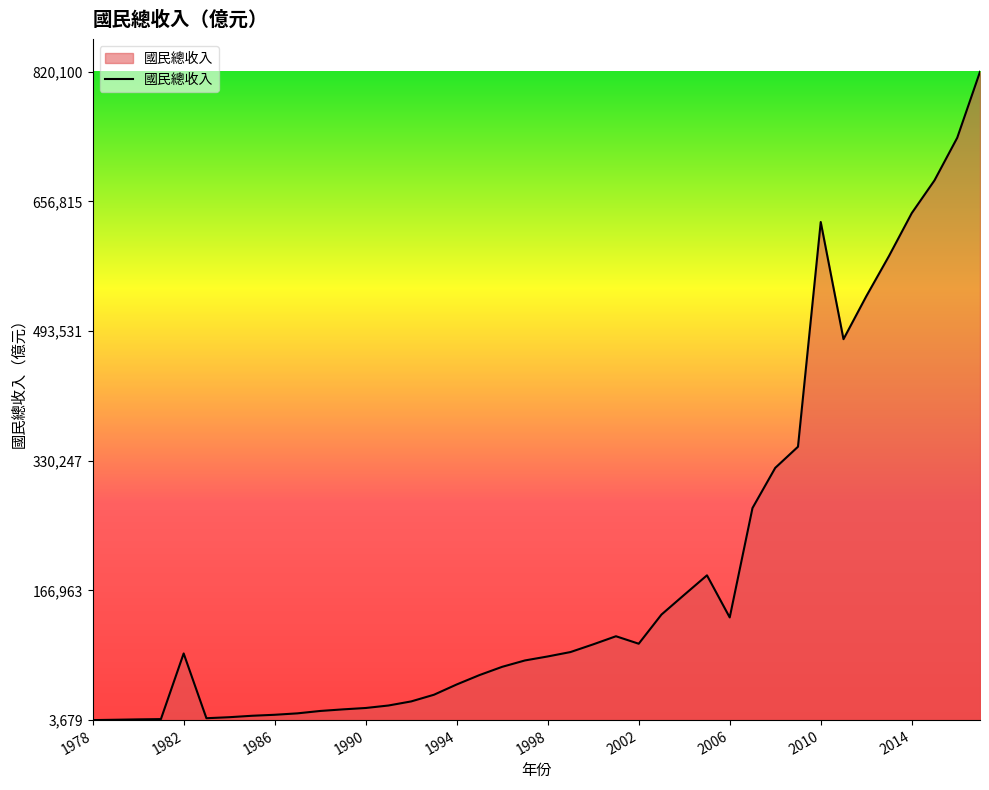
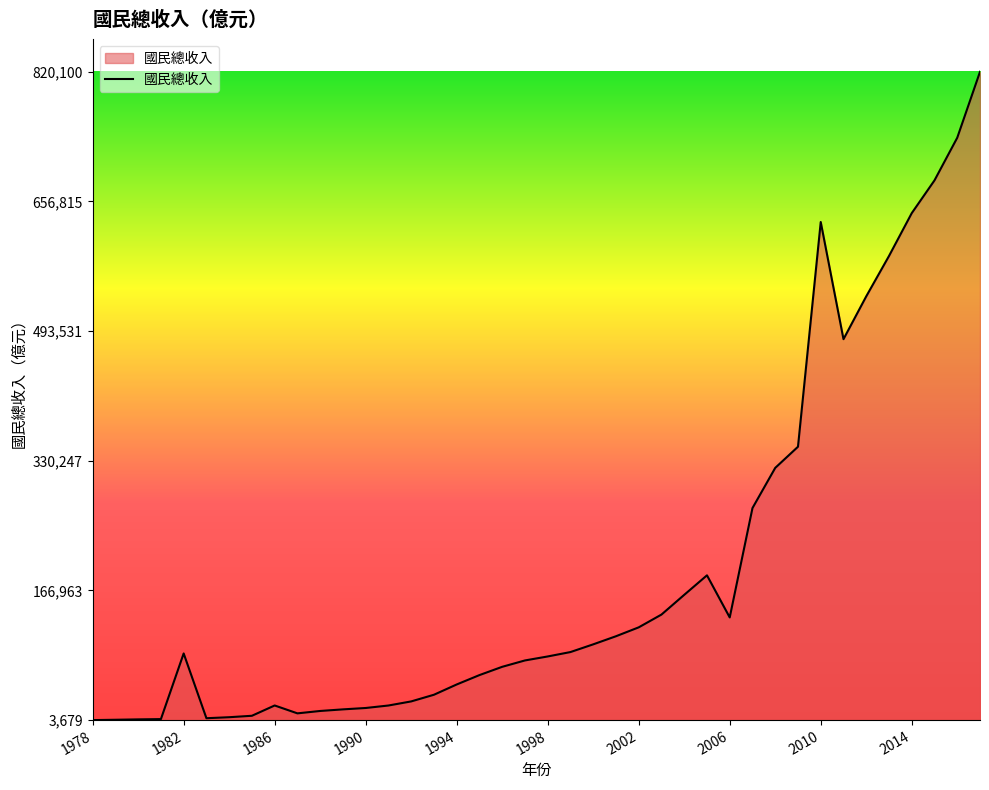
  {
    "1978": "0",
    "1982": "90,000",
-   "1986": "10,000",
+   "1986": "20,000",
    "1990": "20,000",
    "1994": "50,000",
    "1998": "80,000",
-   "2002": "100,000",
+   "2002": "120,000",
    "2006": "130,000",
    "2010": "630,000",
    "2014": "640,000"
  }
